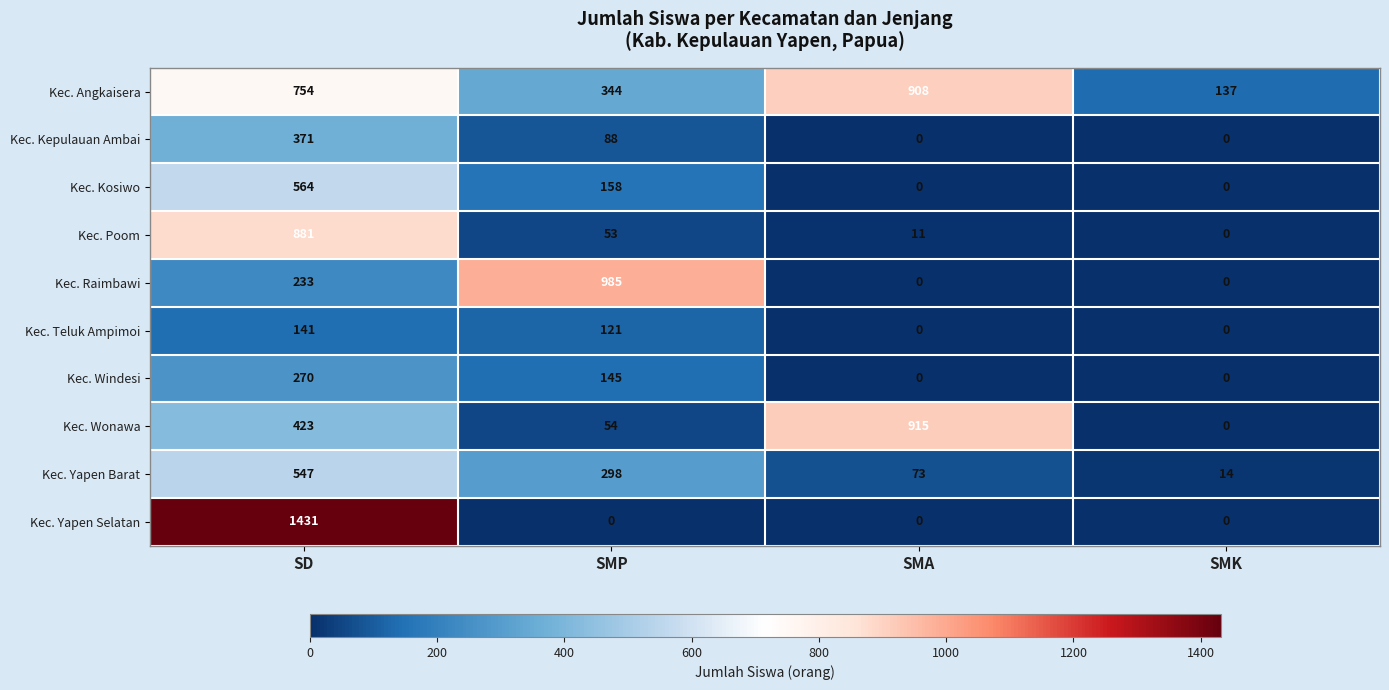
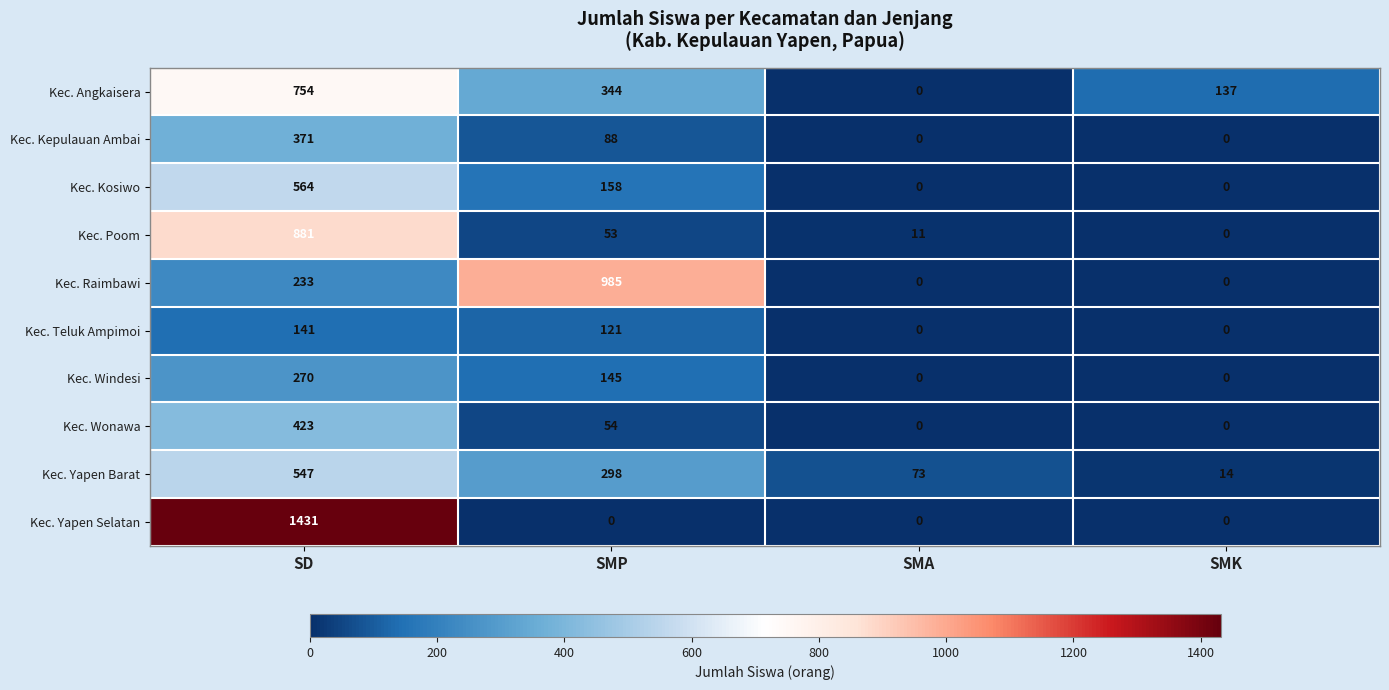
  {
    "Kec. Angkaisera": {
      "SD": 754,
      "SMP": 344,
-     "SMA": 908,
+     "SMA": 0,
      "SMK": 137
    },
    "Kec. Kepulauan Ambai": {
      "SD": 371,
      "SMP": 88,
      "SMA": 0,
      "SMK": 0
    },
    "Kec. Kosiwo": {
      "SD": 564,
      "SMP": 158,
      "SMA": 0,
      "SMK": 0
    },
    "Kec. Poom": {
      "SD": 881,
      "SMP": 53,
      "SMA": 11,
      "SMK": 0
    },
    "Kec. Raimbawi": {
      "SD": 233,
      "SMP": 985,
      "SMA": 0,
      "SMK": 0
    },
    "Kec. Teluk Ampimoi": {
      "SD": 141,
      "SMP": 121,
      "SMA": 0,
      "SMK": 0
    },
    "Kec. Windesi": {
      "SD": 270,
      "SMP": 145,
      "SMA": 0,
      "SMK": 0
    },
    "Kec. Wonawa": {
      "SD": 423,
      "SMP": 54,
-     "SMA": 915,
+     "SMA": 0,
      "SMK": 0
    },
    "Kec. Yapen Barat": {
      "SD": 547,
      "SMP": 298,
      "SMA": 73,
      "SMK": 14
    },
    "Kec. Yapen Selatan": {
      "SD": 1431,
      "SMP": 0,
      "SMA": 0,
      "SMK": 0
    }
  }
